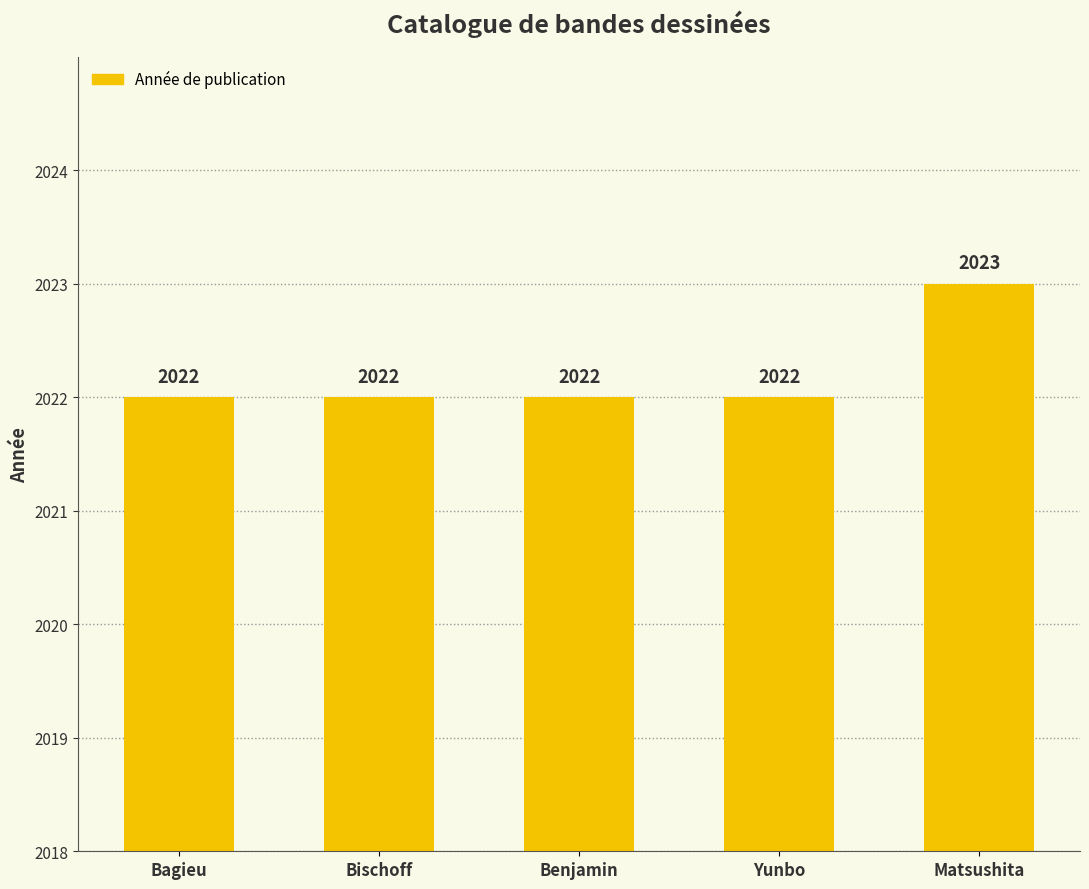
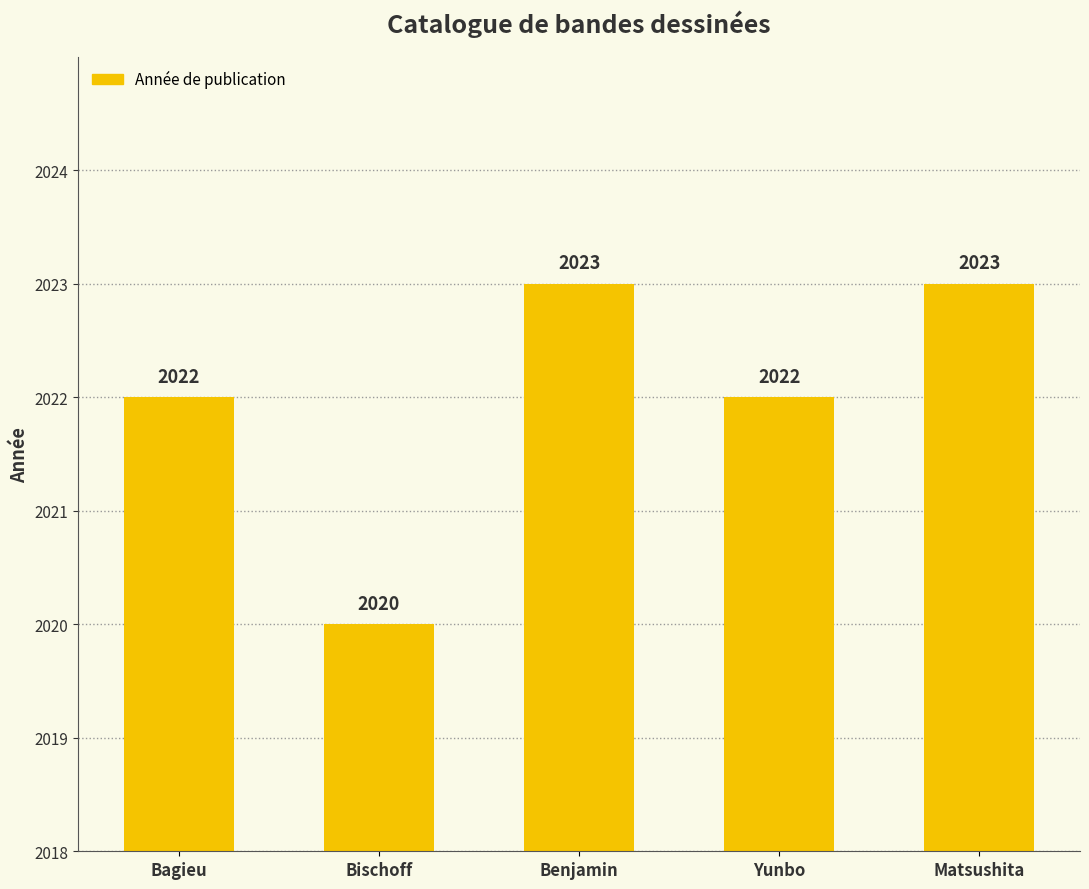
  {
    "Bagieu": 2022,
-   "Bischoff": 2022,
-   "Benjamin": 2022,
+   "Bischoff": 2020,
+   "Benjamin": 2023,
    "Yunbo": 2022,
    "Matsushita": 2023
  }
